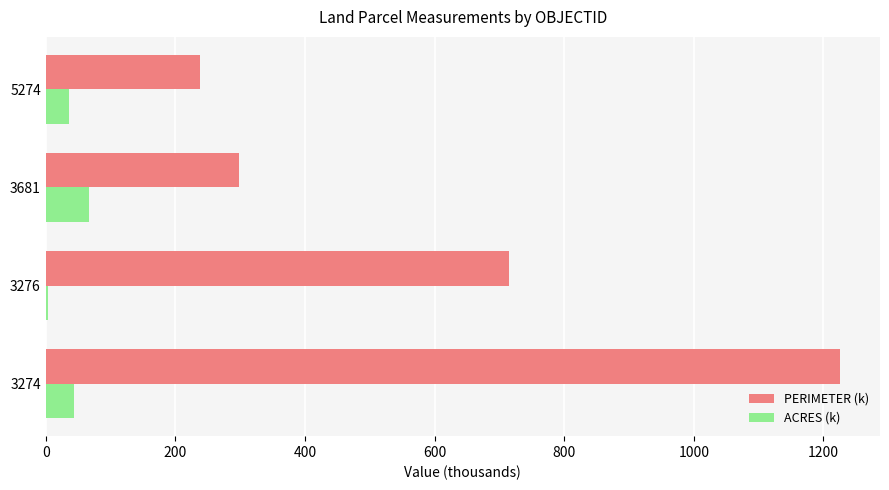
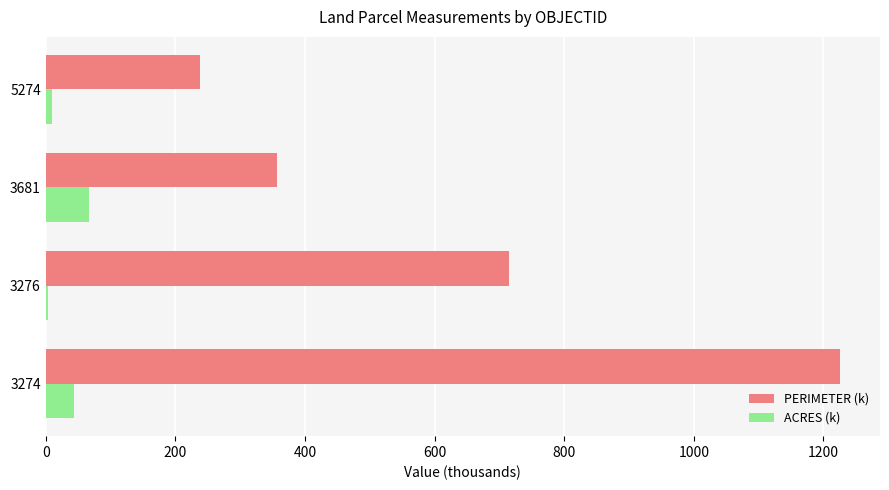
  {
    "PERIMETER (k)": {
      "5274": 240,
-     "3681": 300,
+     "3681": 360,
      "3276": 720,
      "3274": 1230
    },
    "ACRES (k)": {
-     "5274": 40,
+     "5274": 10,
      "3681": 70,
      "3276": 0,
      "3274": 40
    }
  }
